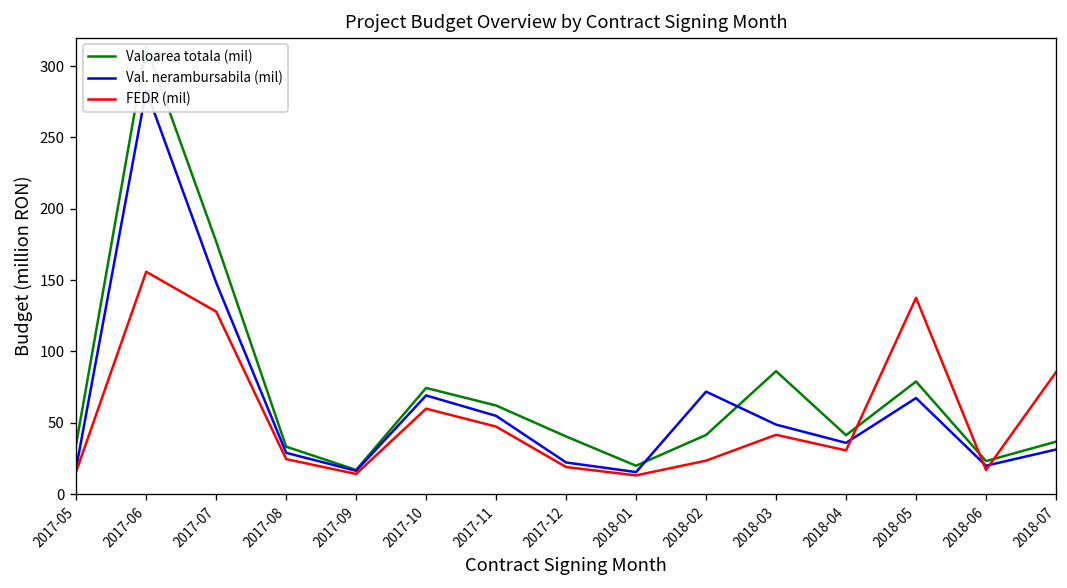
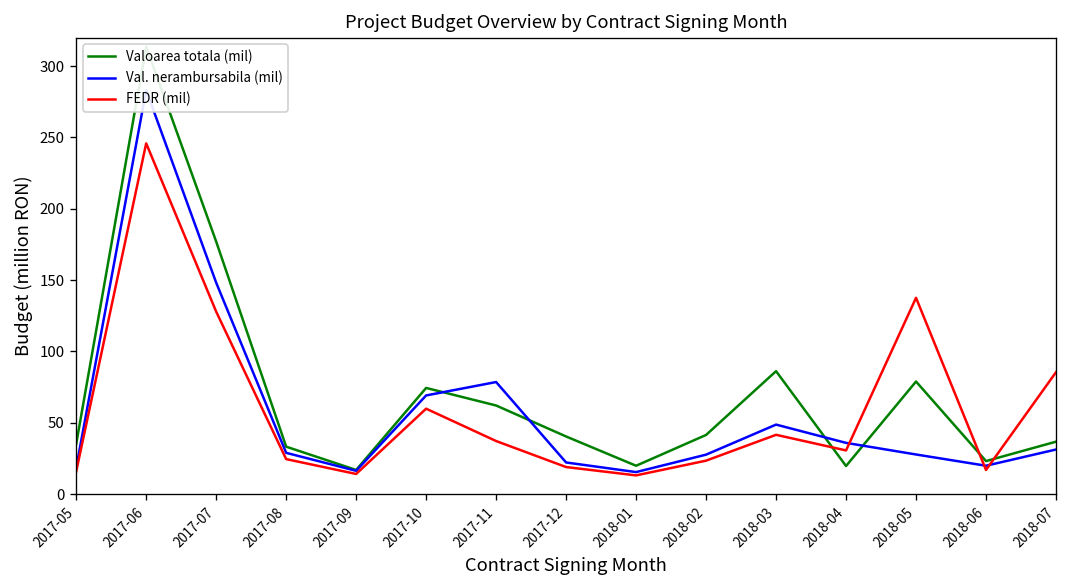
  {
    "Valoarea totala (mil)": {
      "2017-05": 35,
      "2017-07": 177,
      "2017-08": 33,
      "2017-10": 74,
      "2017-11": 62,
      "2017-12": 40,
      "2018-01": 20,
      "2018-02": 41,
      "2018-03": 86,
-     "2018-04": 41,
+     "2018-04": 20,
      "2018-05": 79,
      "2018-06": 23,
      "2018-07": 37
    },
    "Val. nerambursabila (mil)": {
      "2017-05": 18,
      "2017-07": 148,
      "2017-08": 29,
      "2017-10": 69,
-     "2017-11": 55,
+     "2017-11": 79,
      "2017-12": 22,
      "2018-01": 15,
-     "2018-02": 72,
+     "2018-02": 28,
      "2018-03": 49,
      "2018-04": 36,
-     "2018-05": 67,
+     "2018-05": 28,
      "2018-06": 20,
      "2018-07": 31
    },
    "FEDR (mil)": {
      "2017-05": 16,
-     "2017-06": 156,
+     "2017-06": 246,
      "2017-07": 128,
      "2017-08": 25,
      "2017-09": 14,
      "2017-10": 60,
-     "2017-11": 47,
+     "2017-11": 37,
      "2017-12": 19,
      "2018-01": 13,
      "2018-02": 23,
      "2018-03": 42,
      "2018-04": 31,
      "2018-05": 138,
      "2018-06": 17,
      "2018-07": 85
    }
  }
